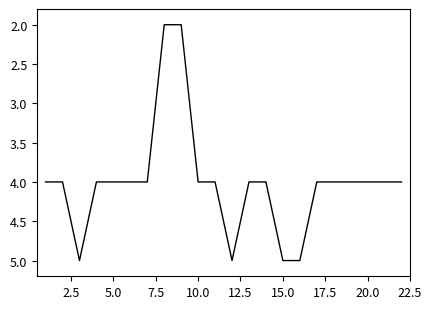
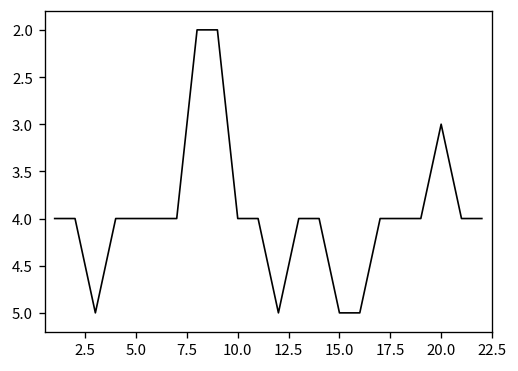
  {
    "5.0": 4,
    "10.0": 4,
    "15.0": 5,
-   "20.0": 4
+   "20.0": 3
  }
